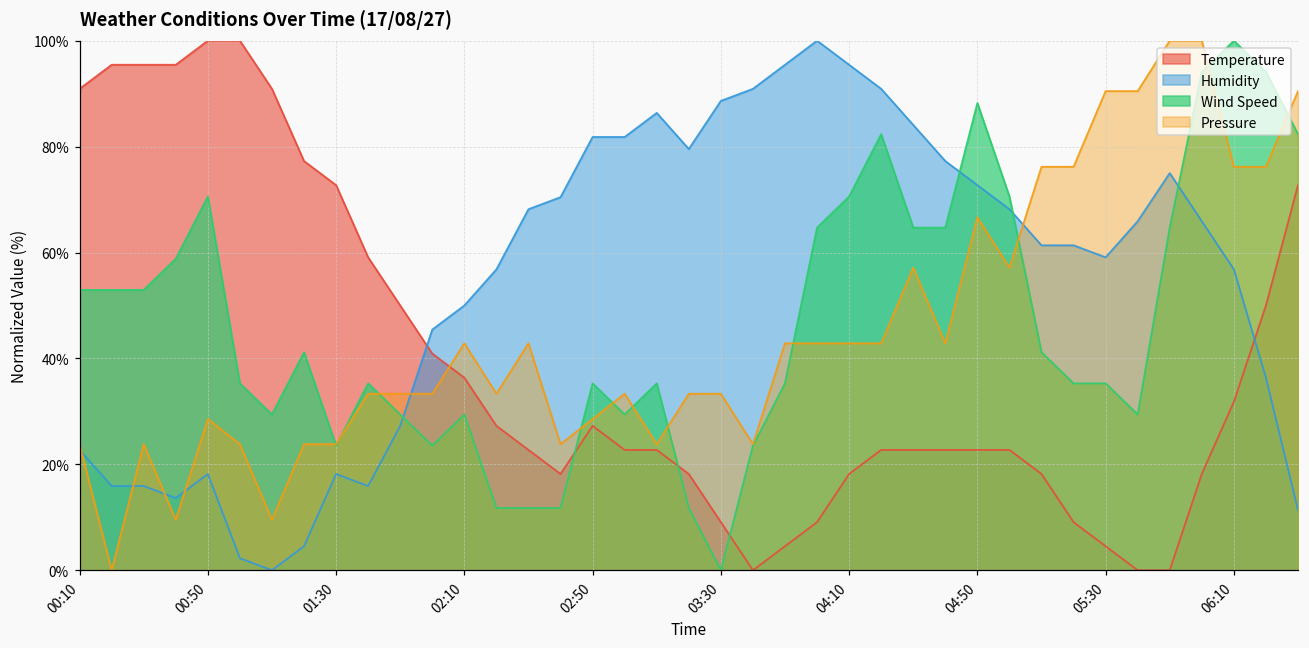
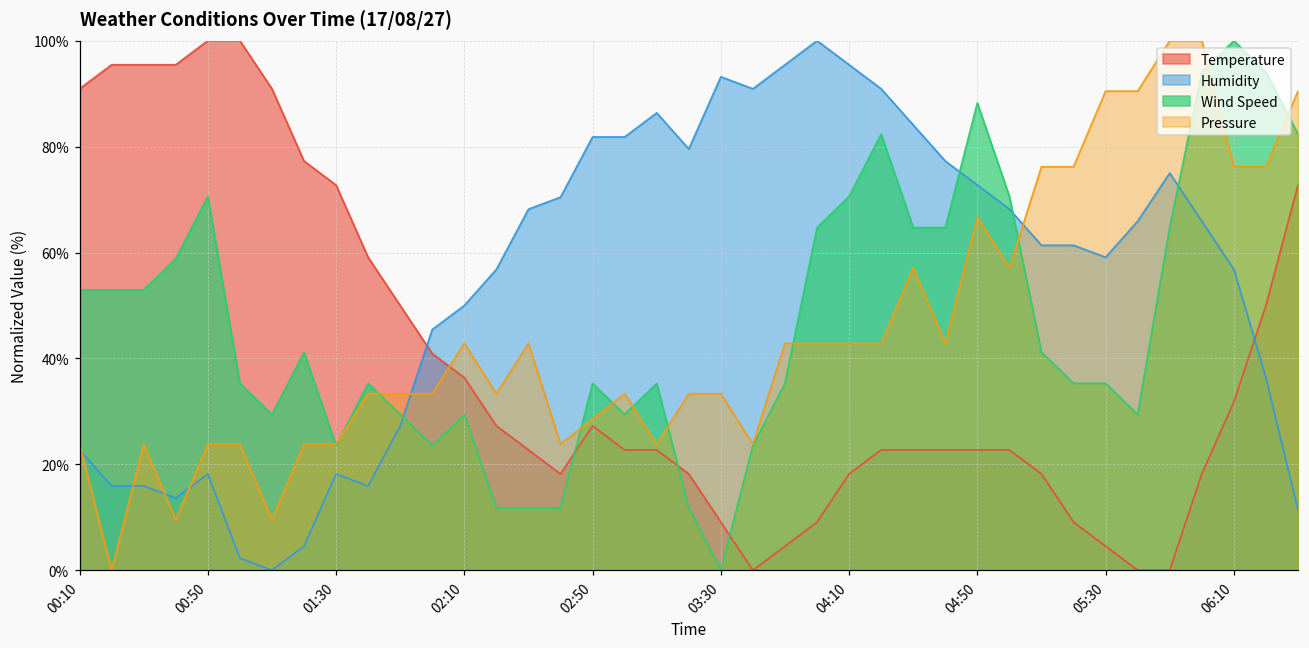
  {
    "Temperature": {
      "00:10": "91%",
      "00:50": "100%",
      "01:30": "73%",
      "02:10": "36%",
      "02:50": "27%",
      "03:30": "9%",
      "04:10": "18%",
      "04:50": "23%",
      "05:30": "5%",
      "06:10": "32%"
    },
    "Humidity": {
      "00:10": "23%",
      "00:50": "18%",
      "01:30": "18%",
      "02:10": "50%",
      "02:50": "82%",
-     "03:30": "89%",
+     "03:30": "93%",
      "04:10": "95%",
      "04:50": "73%",
      "05:30": "59%",
      "06:10": "57%"
    },
    "Wind Speed": {
      "00:10": "53%",
      "00:50": "71%",
      "02:10": "29%",
      "02:50": "35%",
      "03:30": "0%",
      "04:10": "71%",
      "04:50": "88%",
      "05:30": "35%",
      "06:10": "100%"
    },
    "Pressure": {
      "00:10": "24%",
-     "00:50": "29%",
+     "00:50": "24%",
      "02:10": "43%",
      "02:50": "29%",
      "03:30": "33%",
      "04:10": "43%",
      "04:50": "67%",
      "05:30": "90%",
      "06:10": "76%"
    }
  }
